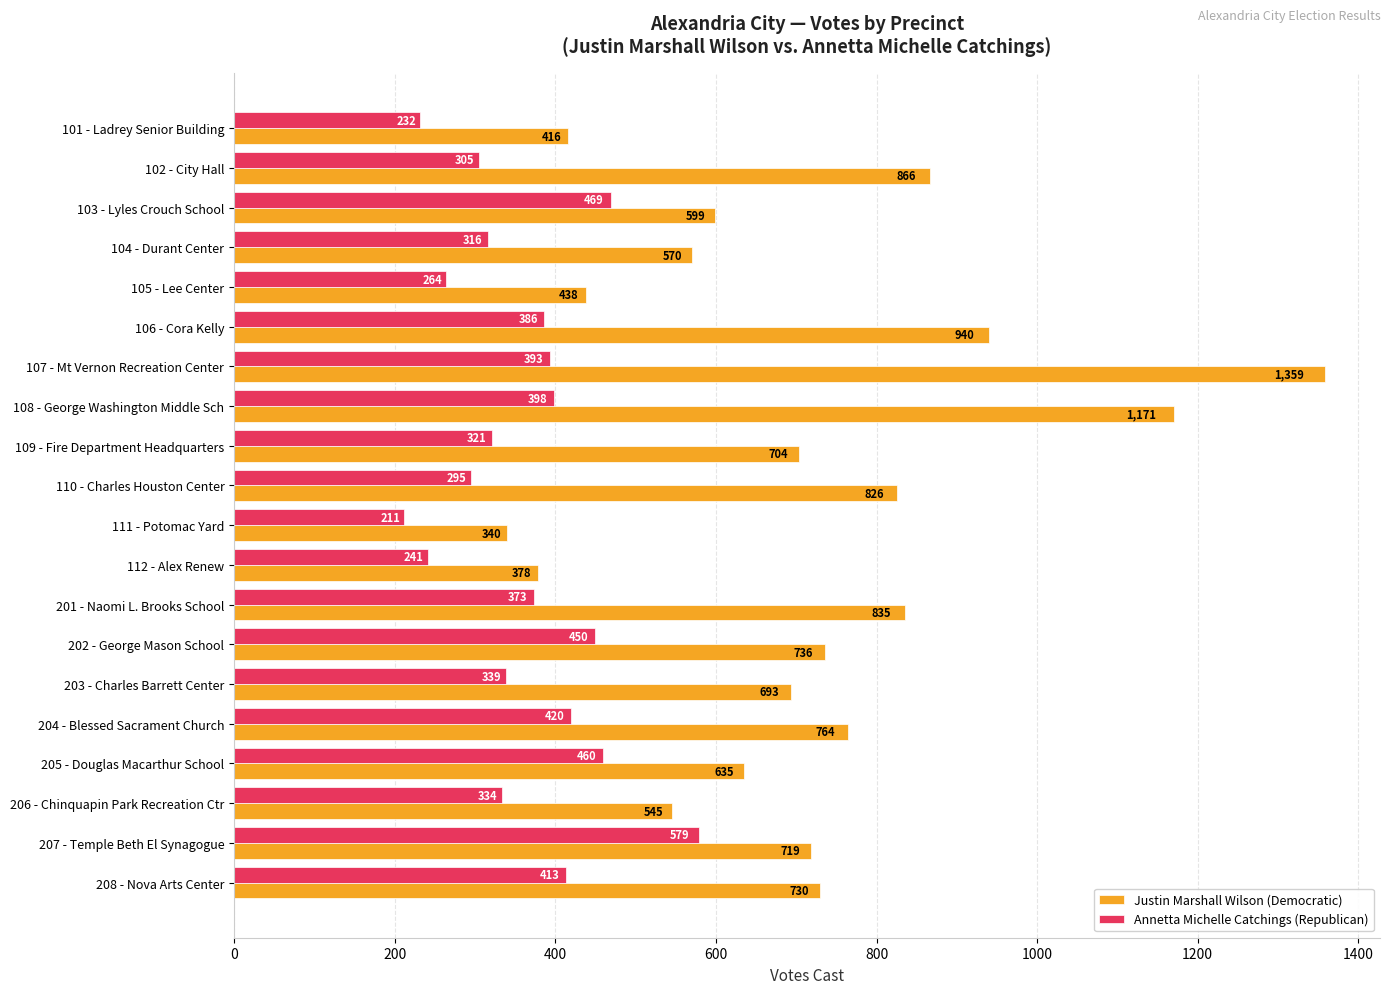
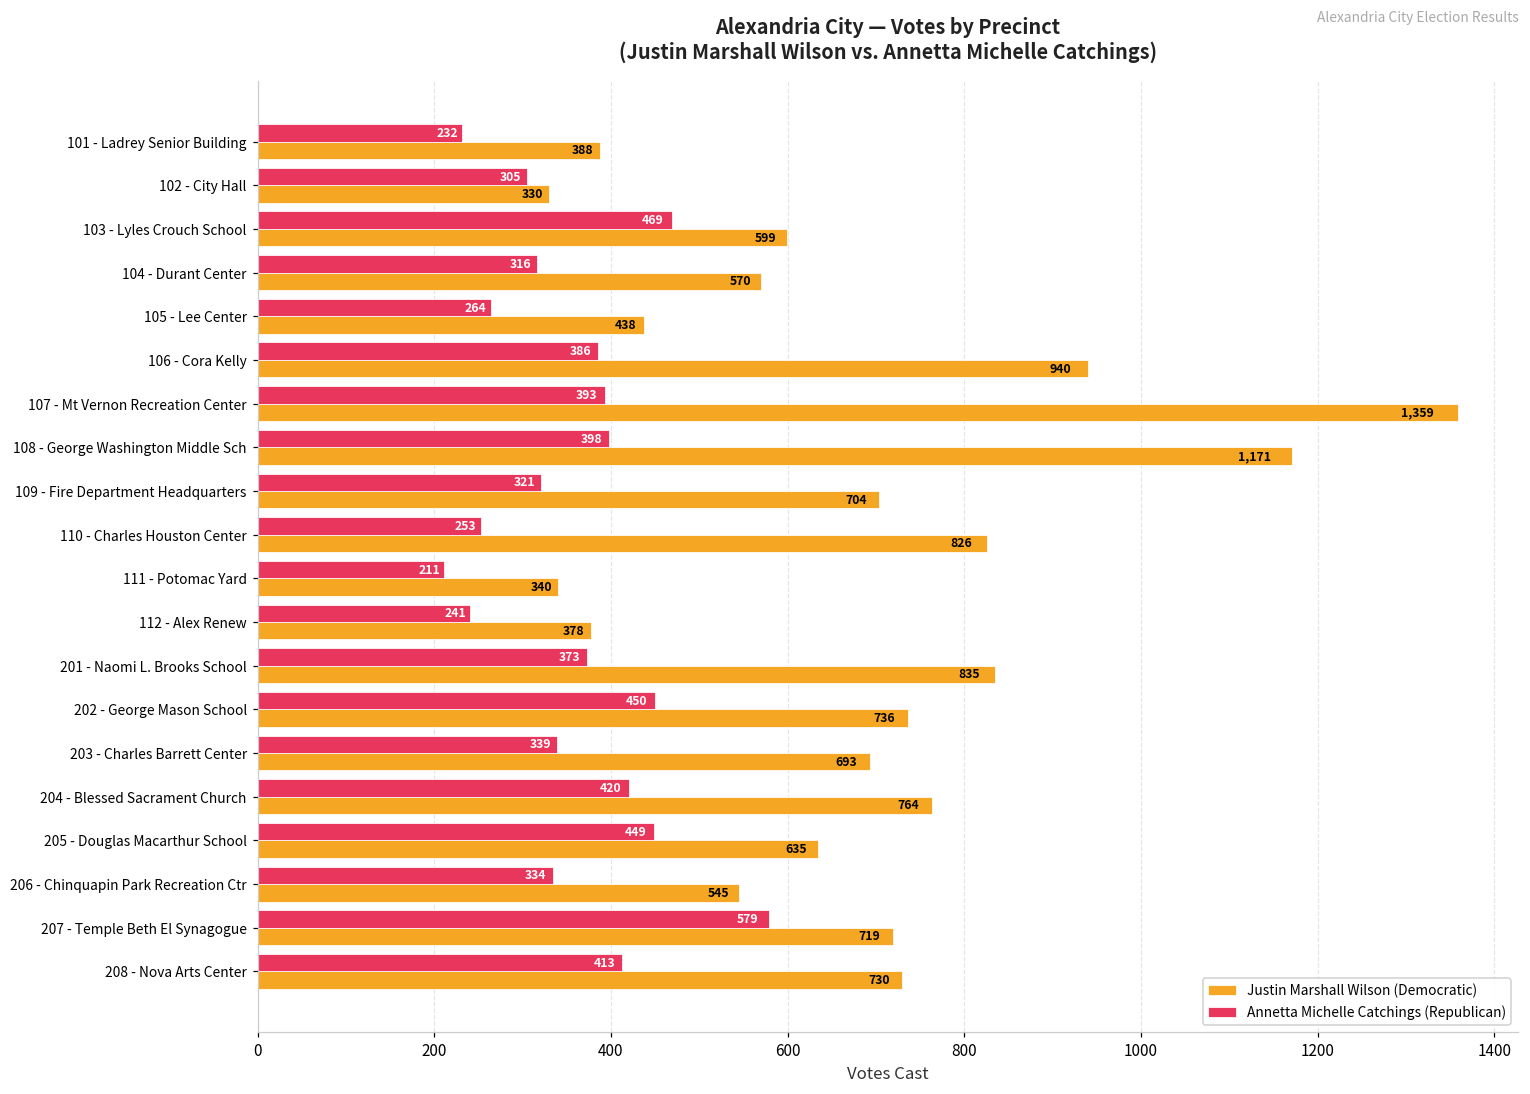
  {
    "Justin Marshall Wilson (Democratic)": {
-     "101 - Ladrey Senior Building": "416",
-     "102 - City Hall": "866",
+     "101 - Ladrey Senior Building": "388",
+     "102 - City Hall": "330",
      "103 - Lyles Crouch School": "599",
      "104 - Durant Center": "570",
      "105 - Lee Center": "438",
      "106 - Cora Kelly": "940",
      "107 - Mt Vernon Recreation Center": "1,359",
      "108 - George Washington Middle Sch": "1,171",
      "109 - Fire Department Headquarters": "704",
      "110 - Charles Houston Center": "826",
      "111 - Potomac Yard": "340",
      "112 - Alex Renew": "378",
      "201 - Naomi L. Brooks School": "835",
      "202 - George Mason School": "736",
      "203 - Charles Barrett Center": "693",
      "204 - Blessed Sacrament Church": "764",
      "205 - Douglas Macarthur School": "635",
      "206 - Chinquapin Park Recreation Ctr": "545",
      "207 - Temple Beth El Synagogue": "719",
      "208 - Nova Arts Center": "730"
    },
    "Annetta Michelle Catchings (Republican)": {
      "101 - Ladrey Senior Building": "232",
      "102 - City Hall": "305",
      "103 - Lyles Crouch School": "469",
      "104 - Durant Center": "316",
      "105 - Lee Center": "264",
      "106 - Cora Kelly": "386",
      "107 - Mt Vernon Recreation Center": "393",
      "108 - George Washington Middle Sch": "398",
      "109 - Fire Department Headquarters": "321",
-     "110 - Charles Houston Center": "295",
+     "110 - Charles Houston Center": "253",
      "111 - Potomac Yard": "211",
      "112 - Alex Renew": "241",
      "201 - Naomi L. Brooks School": "373",
      "202 - George Mason School": "450",
      "203 - Charles Barrett Center": "339",
      "204 - Blessed Sacrament Church": "420",
-     "205 - Douglas Macarthur School": "460",
+     "205 - Douglas Macarthur School": "449",
      "206 - Chinquapin Park Recreation Ctr": "334",
      "207 - Temple Beth El Synagogue": "579",
      "208 - Nova Arts Center": "413"
    }
  }
